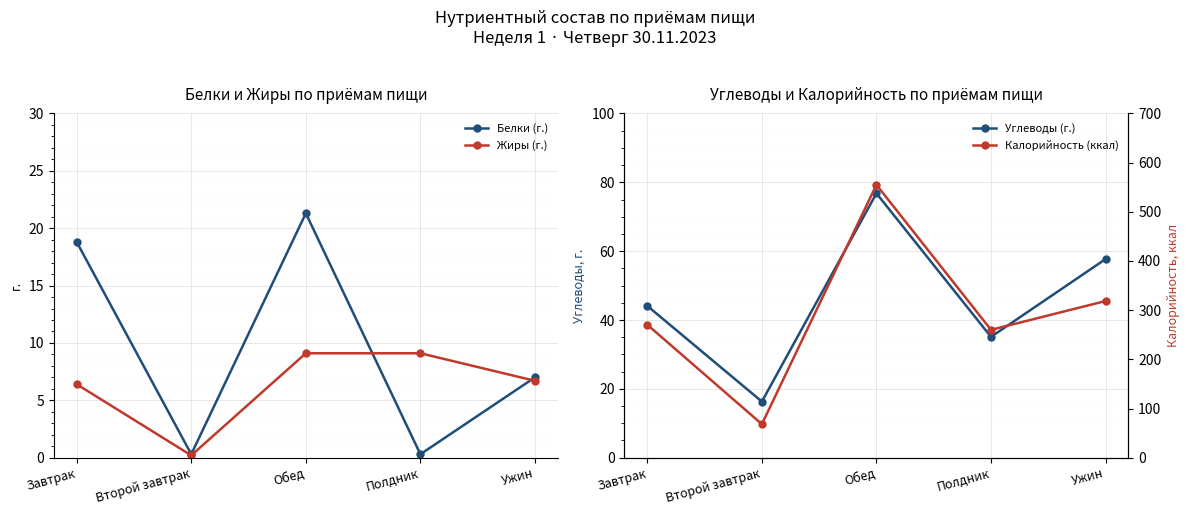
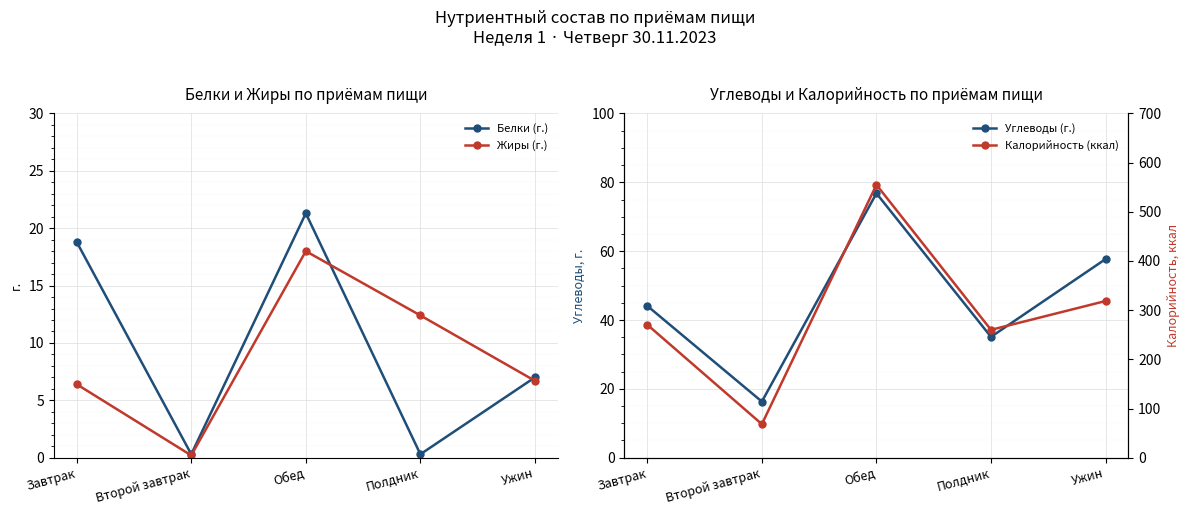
  {
    "Белки и Жиры по приёмам пищи": {
      "Белки (г.)": {
        "Завтрак": 18.8,
        "Обед": 21.3,
        "Полдник": 0.3,
        "Ужин": 7.0
      },
      "Жиры (г.)": {
        "Завтрак": 6.4,
-       "Обед": 9.1,
-       "Полдник": 9.1,
+       "Обед": 18.0,
+       "Полдник": 12.4,
        "Ужин": 6.7
      }
    }
  }
